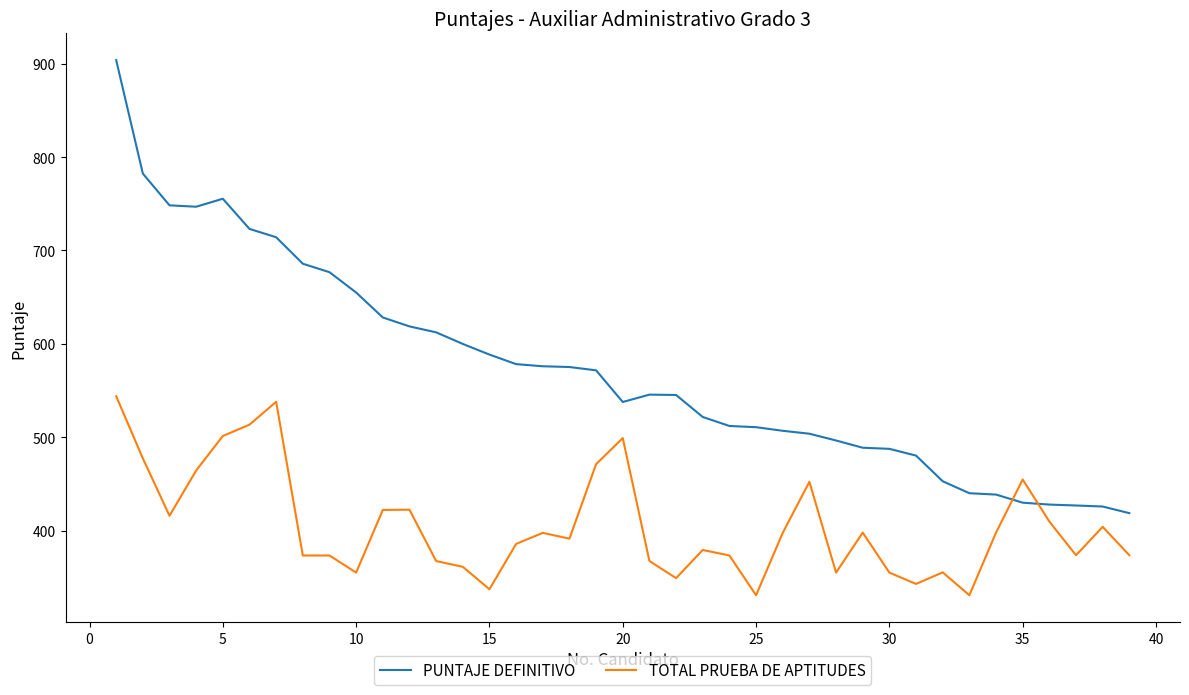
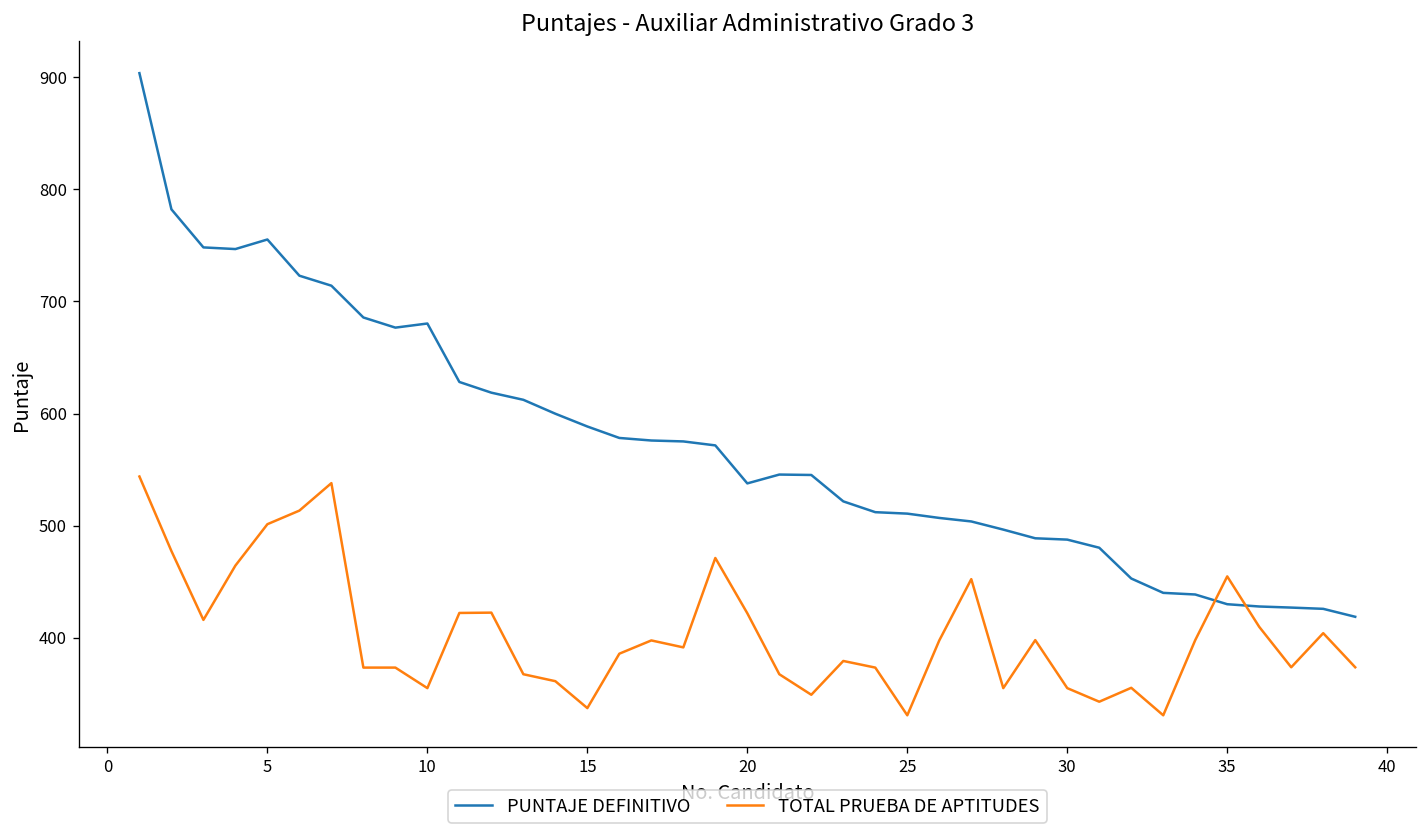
  {
    "PUNTAJE DEFINITIVO": {
      "5": 760,
-     "10": 650,
+     "10": 680,
      "15": 590,
      "20": 540,
      "25": 510,
      "30": 490,
      "35": 430
    },
    "TOTAL PRUEBA DE APTITUDES": {
      "5": 500,
      "10": 350,
      "15": 340,
-     "20": 500,
+     "20": 420,
      "25": 330,
      "30": 350,
      "35": 450
    }
  }
